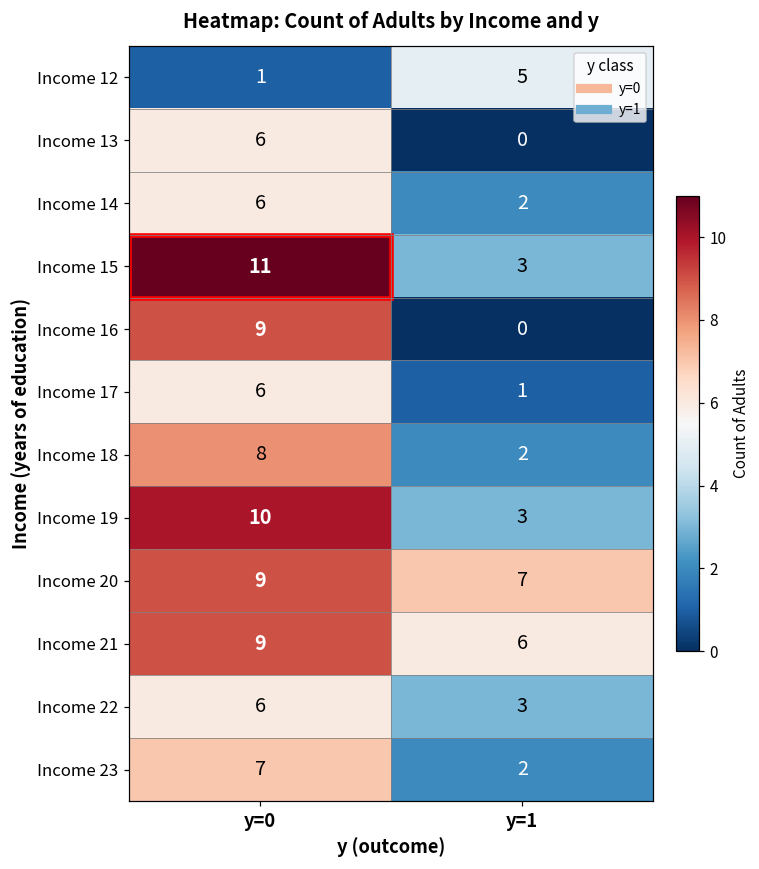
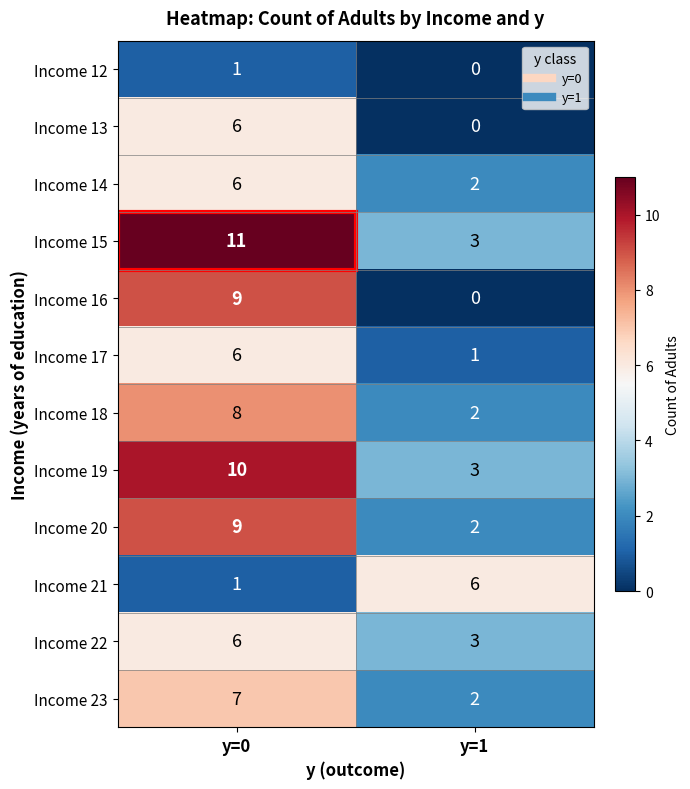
  {
    "Income 12": {
      "y=0": 1,
-     "y=1": 5
+     "y=1": 0
    },
    "Income 13": {
      "y=0": 6,
      "y=1": 0
    },
    "Income 14": {
      "y=0": 6,
      "y=1": 2
    },
    "Income 15": {
      "y=0": 11,
      "y=1": 3
    },
    "Income 16": {
      "y=0": 9,
      "y=1": 0
    },
    "Income 17": {
      "y=0": 6,
      "y=1": 1
    },
    "Income 18": {
      "y=0": 8,
      "y=1": 2
    },
    "Income 19": {
      "y=0": 10,
      "y=1": 3
    },
    "Income 20": {
      "y=0": 9,
-     "y=1": 7
+     "y=1": 2
    },
    "Income 21": {
-     "y=0": 9,
+     "y=0": 1,
      "y=1": 6
    },
    "Income 22": {
      "y=0": 6,
      "y=1": 3
    },
    "Income 23": {
      "y=0": 7,
      "y=1": 2
    }
  }
